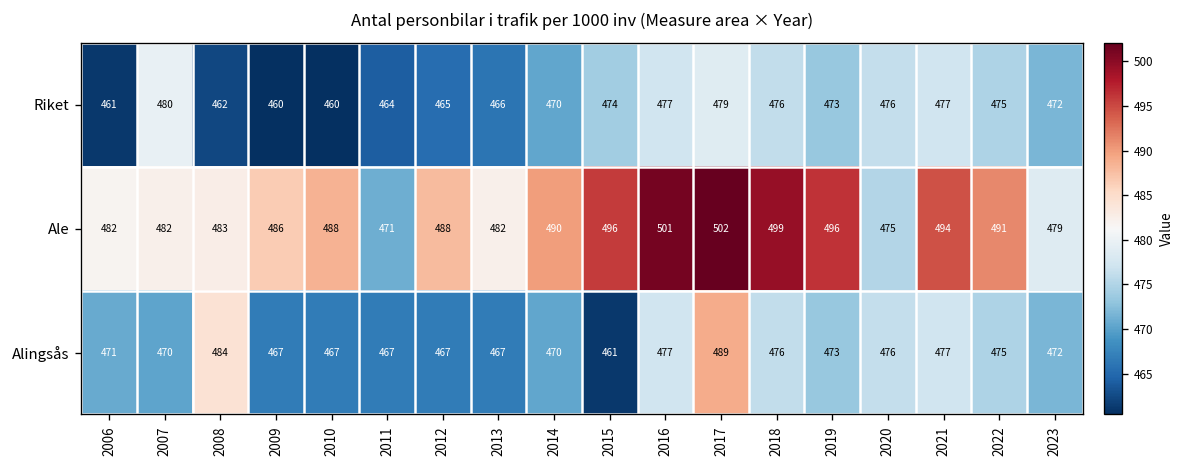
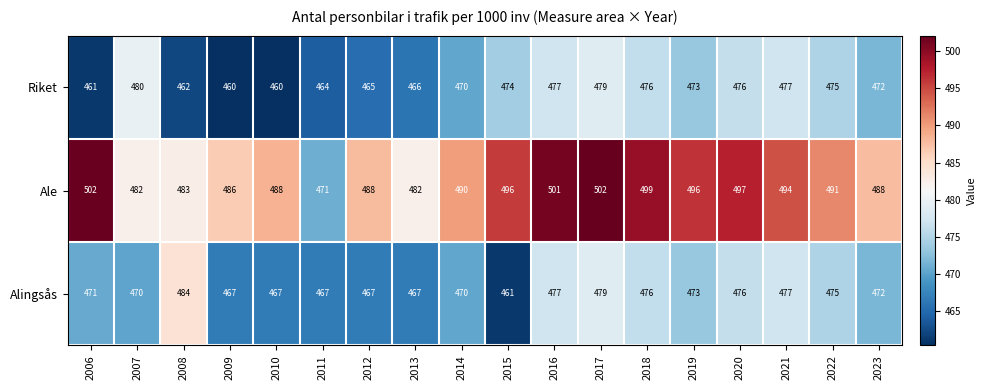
  {
    "Riket": {
      "2006": 461,
      "2007": 480,
      "2008": 462,
      "2009": 460,
      "2010": 460,
      "2011": 464,
      "2012": 465,
      "2013": 466,
      "2014": 470,
      "2015": 474,
      "2016": 477,
      "2017": 479,
      "2018": 476,
      "2019": 473,
      "2020": 476,
      "2021": 477,
      "2022": 475,
      "2023": 472
    },
    "Ale": {
-     "2006": 482,
+     "2006": 502,
      "2007": 482,
      "2008": 483,
      "2009": 486,
      "2010": 488,
      "2011": 471,
      "2012": 488,
      "2013": 482,
      "2014": 490,
      "2015": 496,
      "2016": 501,
      "2017": 502,
      "2018": 499,
      "2019": 496,
-     "2020": 475,
+     "2020": 497,
      "2021": 494,
      "2022": 491,
-     "2023": 479
+     "2023": 488
    },
    "Alingsås": {
      "2006": 471,
      "2007": 470,
      "2008": 484,
      "2009": 467,
      "2010": 467,
      "2011": 467,
      "2012": 467,
      "2013": 467,
      "2014": 470,
      "2015": 461,
      "2016": 477,
-     "2017": 489,
+     "2017": 479,
      "2018": 476,
      "2019": 473,
      "2020": 476,
      "2021": 477,
      "2022": 475,
      "2023": 472
    }
  }
